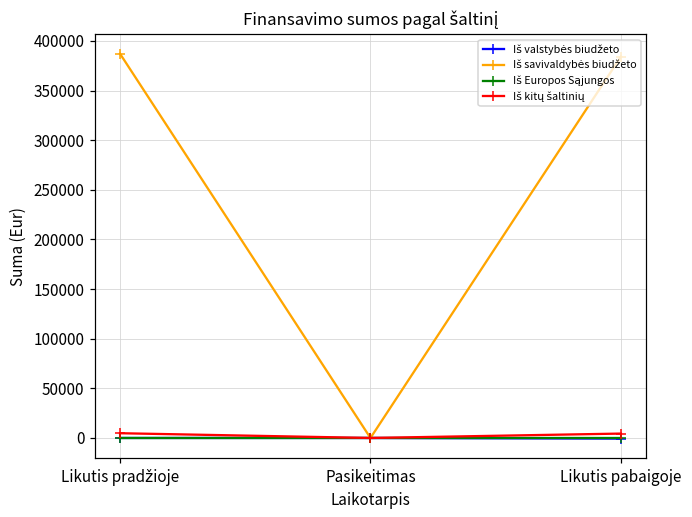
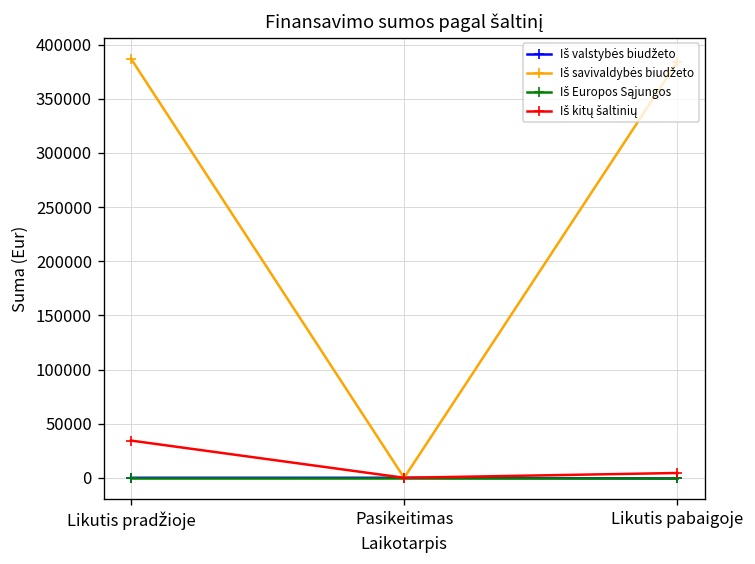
  {
    "Iš savivaldybės biudžeto": {
      "Likutis pradžioje": 390000
    },
    "Iš kitų šaltinių": {
-     "Likutis pradžioje": 0,
+     "Likutis pradžioje": 30000,
      "Likutis pabaigoje": 0
    }
  }
